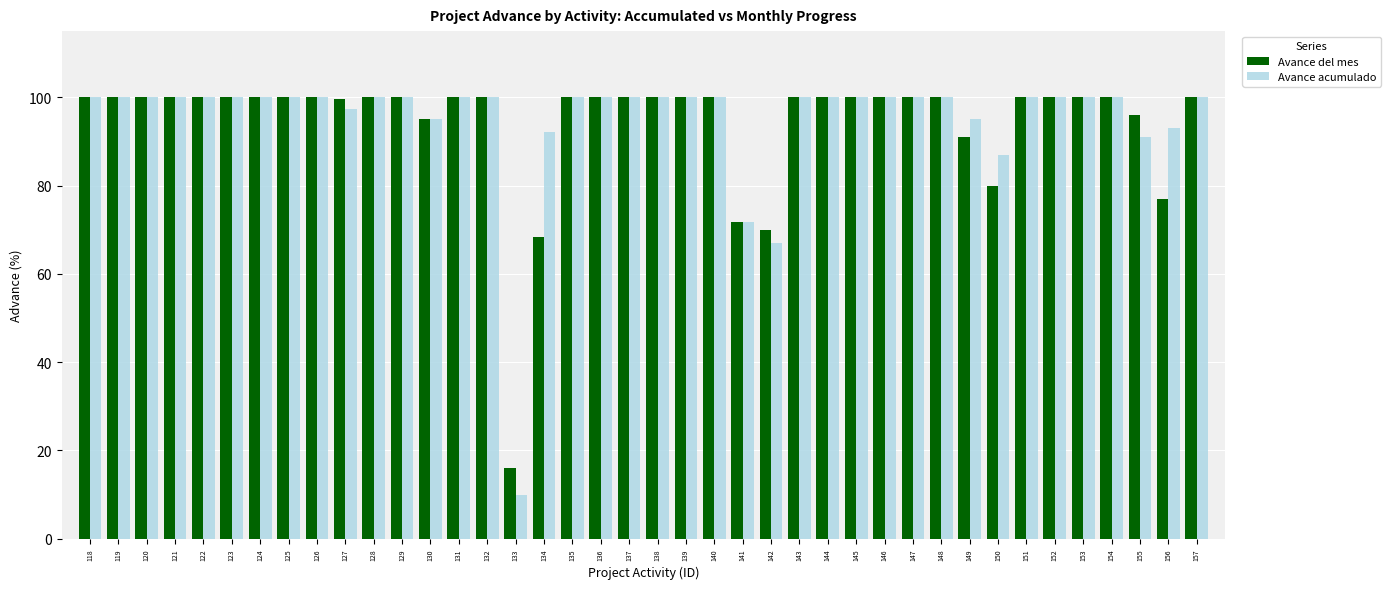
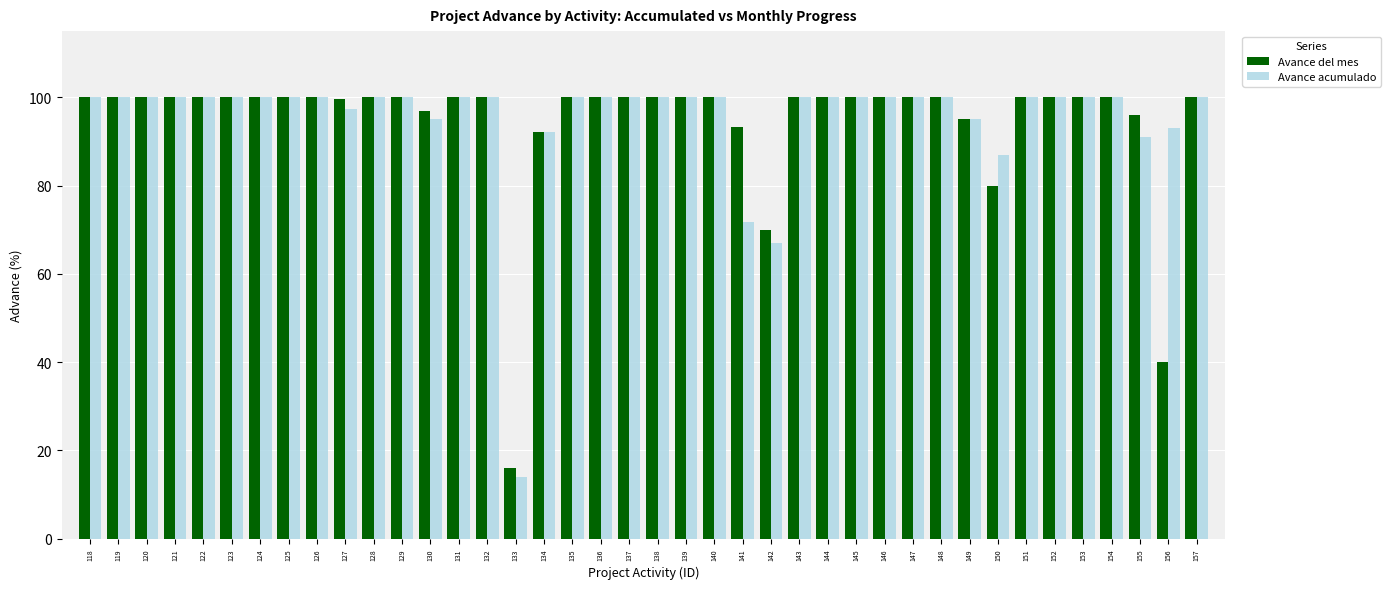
  {
    "Avance del mes": {
      "118": 100,
      "119": 100,
      "120": 100,
      "121": 100,
      "122": 100,
      "123": 100,
      "124": 100,
      "125": 100,
      "126": 100,
      "127": 100,
      "128": 100,
      "129": 100,
-     "130": 95,
+     "130": 97,
      "131": 100,
      "132": 100,
      "133": 16,
-     "134": 68,
+     "134": 92,
      "135": 100,
      "136": 100,
      "137": 100,
      "138": 100,
      "139": 100,
      "140": 100,
-     "141": 72,
+     "141": 93,
      "142": 70,
      "143": 100,
      "144": 100,
      "145": 100,
      "146": 100,
      "147": 100,
      "148": 100,
-     "149": 91,
+     "149": 95,
      "150": 80,
      "151": 100,
      "152": 100,
      "153": 100,
      "154": 100,
      "155": 96,
-     "156": 77,
+     "156": 40,
      "157": 100
    },
    "Avance acumulado": {
      "118": 100,
      "119": 100,
      "120": 100,
      "121": 100,
      "122": 100,
      "123": 100,
      "124": 100,
      "125": 100,
      "126": 100,
      "127": 97,
      "128": 100,
      "129": 100,
      "130": 95,
      "131": 100,
      "132": 100,
-     "133": 10,
+     "133": 14,
      "134": 92,
      "135": 100,
      "136": 100,
      "137": 100,
      "138": 100,
      "139": 100,
      "140": 100,
      "141": 72,
      "142": 67,
      "143": 100,
      "144": 100,
      "145": 100,
      "146": 100,
      "147": 100,
      "148": 100,
      "149": 95,
      "150": 87,
      "151": 100,
      "152": 100,
      "153": 100,
      "154": 100,
      "155": 91,
      "156": 93,
      "157": 100
    }
  }
